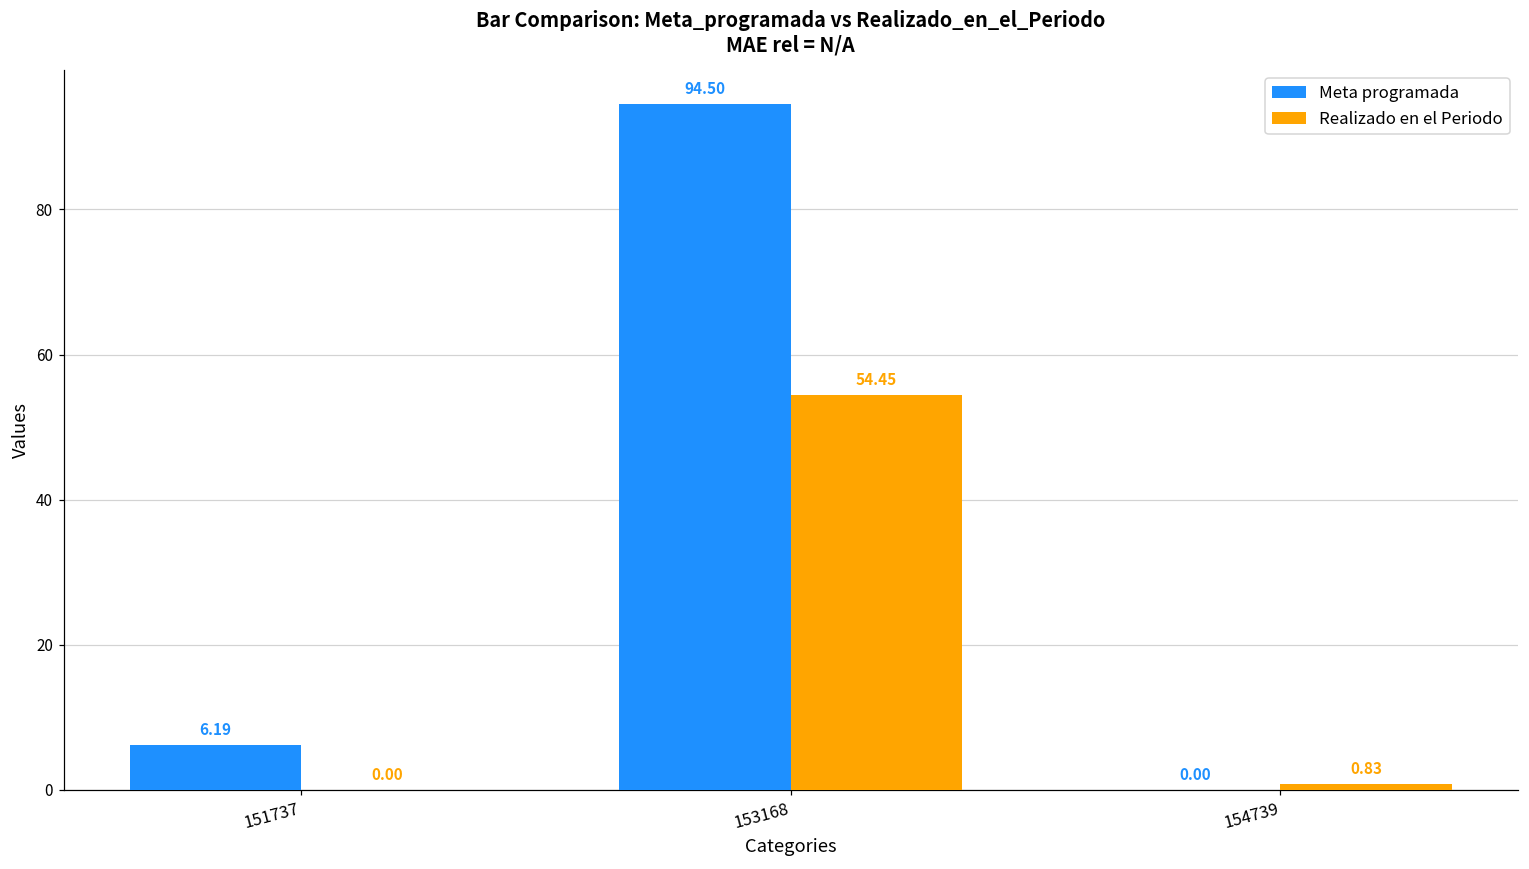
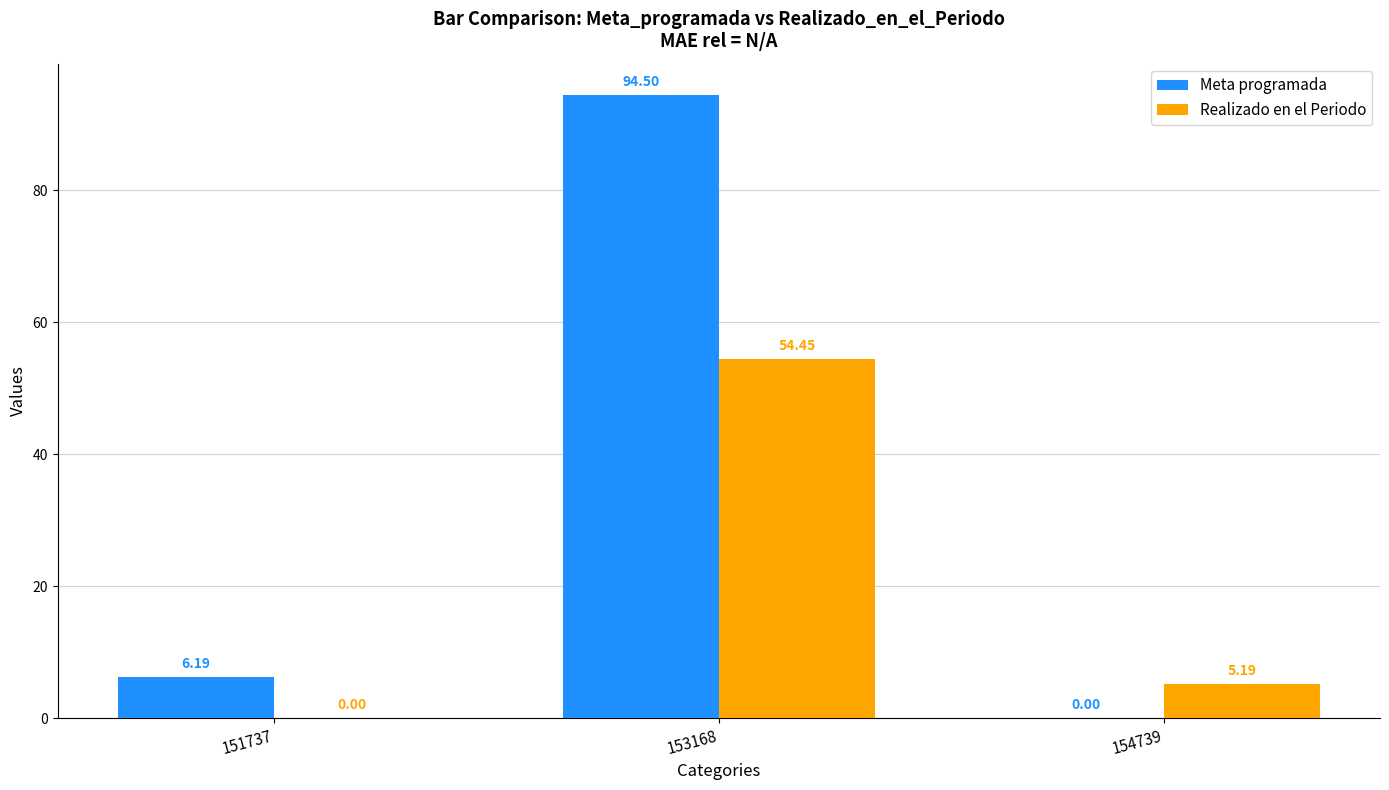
  {
    "Meta programada": {
      "151737": 6.19,
      "153168": 94.50,
      "154739": 0.00
    },
    "Realizado en el Periodo": {
      "151737": 0.00,
      "153168": 54.45,
-     "154739": 0.83
+     "154739": 5.19
    }
  }
